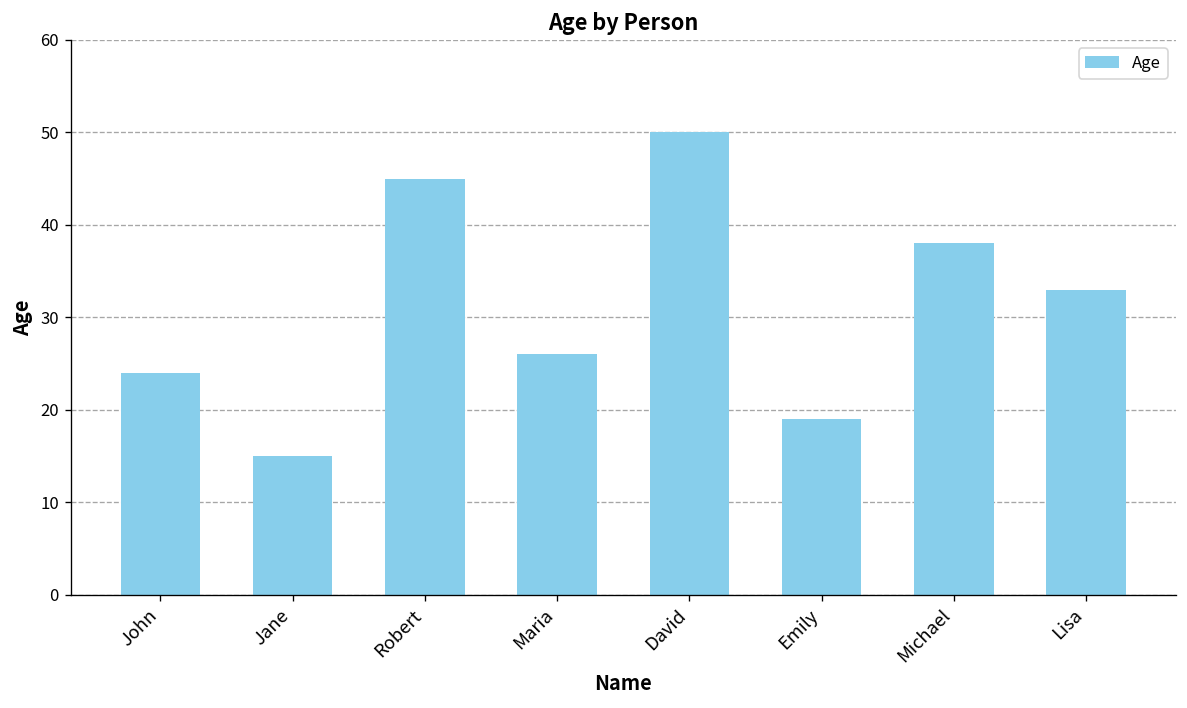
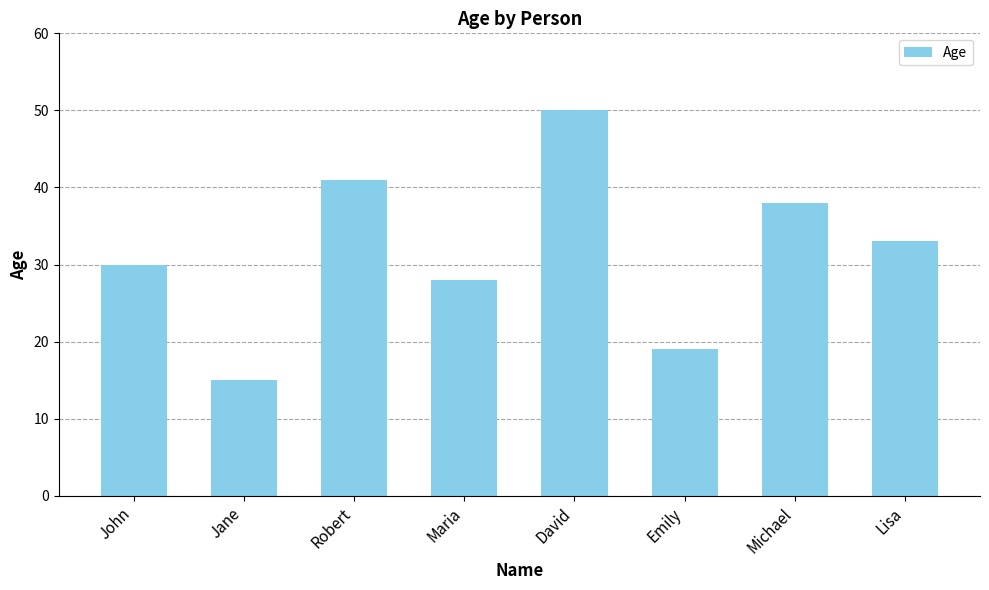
  {
-   "John": 24,
+   "John": 30,
    "Jane": 15,
-   "Robert": 45,
-   "Maria": 26,
+   "Robert": 41,
+   "Maria": 28,
    "David": 50,
    "Emily": 19,
    "Michael": 38,
    "Lisa": 33
  }
